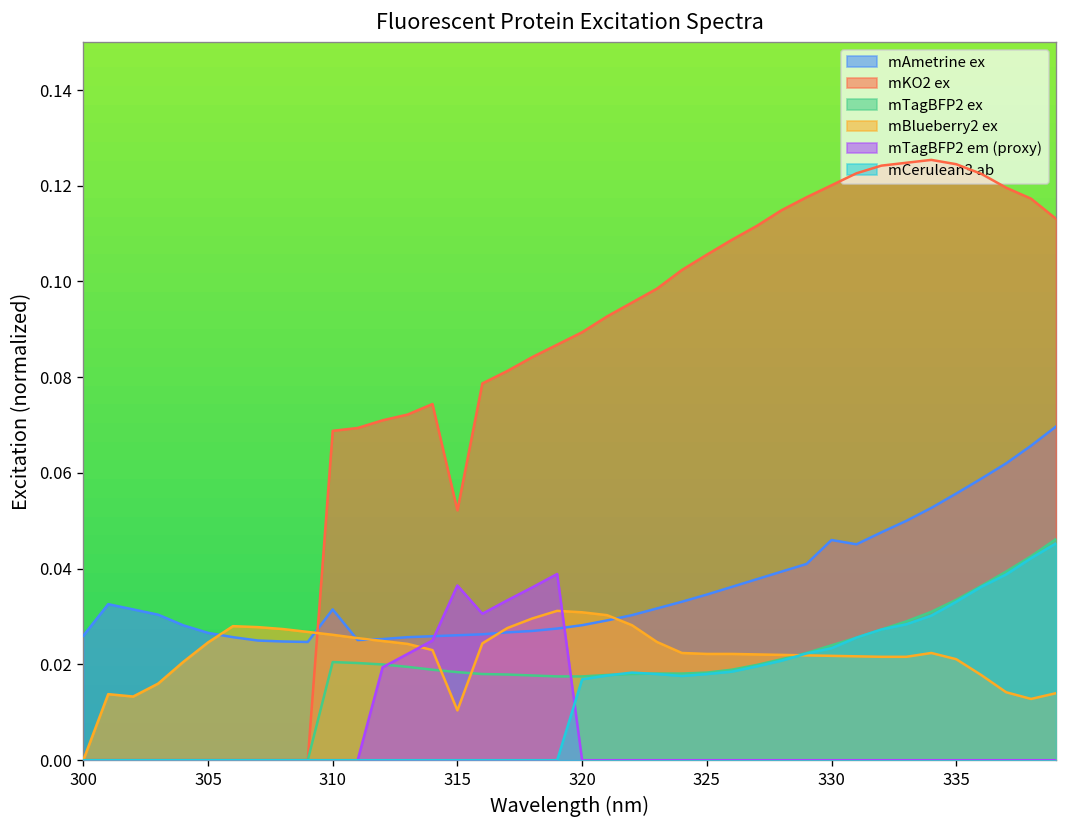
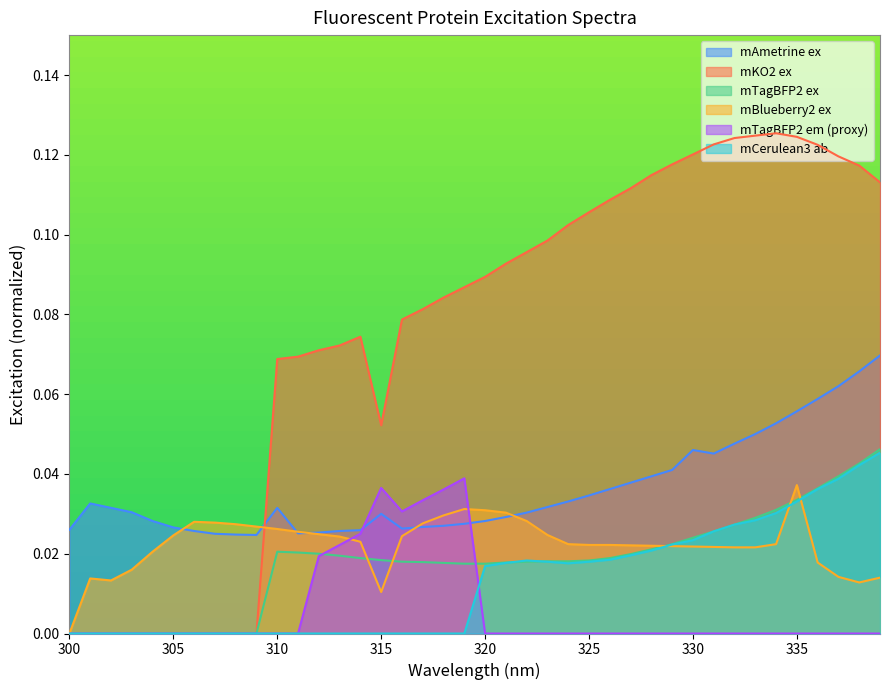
  {
    "mAmetrine ex": {
      "300": 0.026,
      "305": 0.027,
      "310": 0.032,
-     "315": 0.026,
+     "315": 0.030,
      "320": 0.028,
      "325": 0.035,
      "330": 0.046,
      "335": 0.056
    },
    "mKO2 ex": {
      "310": 0.069,
      "315": 0.052,
      "320": 0.089,
      "325": 0.106,
      "330": 0.120
    },
    "mTagBFP2 ex": {
      "310": 0.021,
      "315": 0.018
    },
    "mBlueberry2 ex": {
      "305": 0.025,
      "310": 0.026,
      "315": 0.010,
      "320": 0.031,
      "325": 0.022,
      "330": 0.022,
-     "335": 0.021
+     "335": 0.037
    },
    "mTagBFP2 em (proxy)": {
      "315": 0.037,
      "320": 0.000,
      "325": 0.000,
      "330": 0.000,
      "335": 0.000
    },
    "mCerulean3 ab": {
      "315": 0.000
    }
  }
